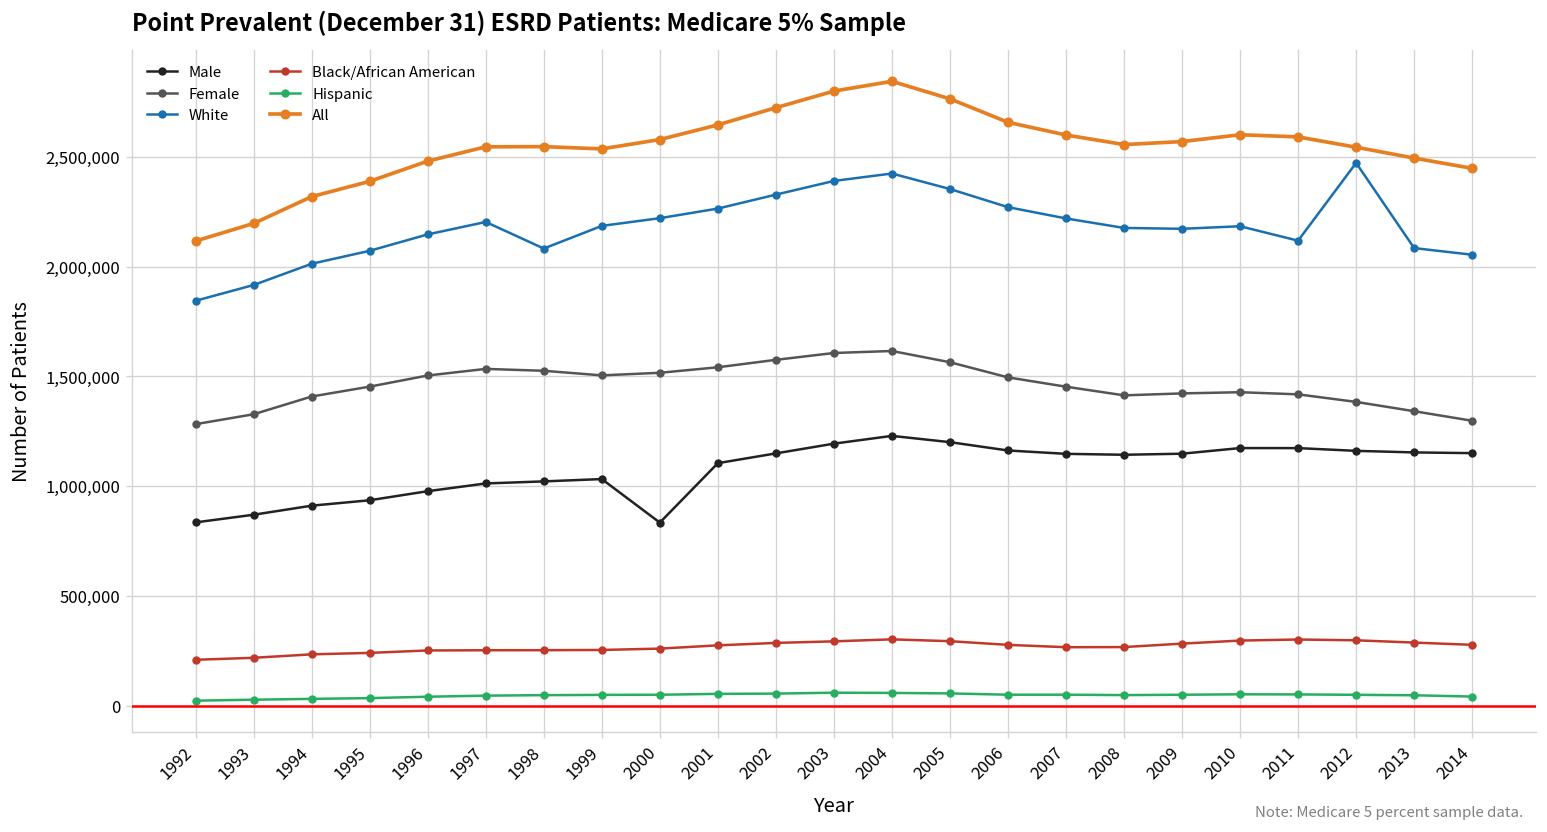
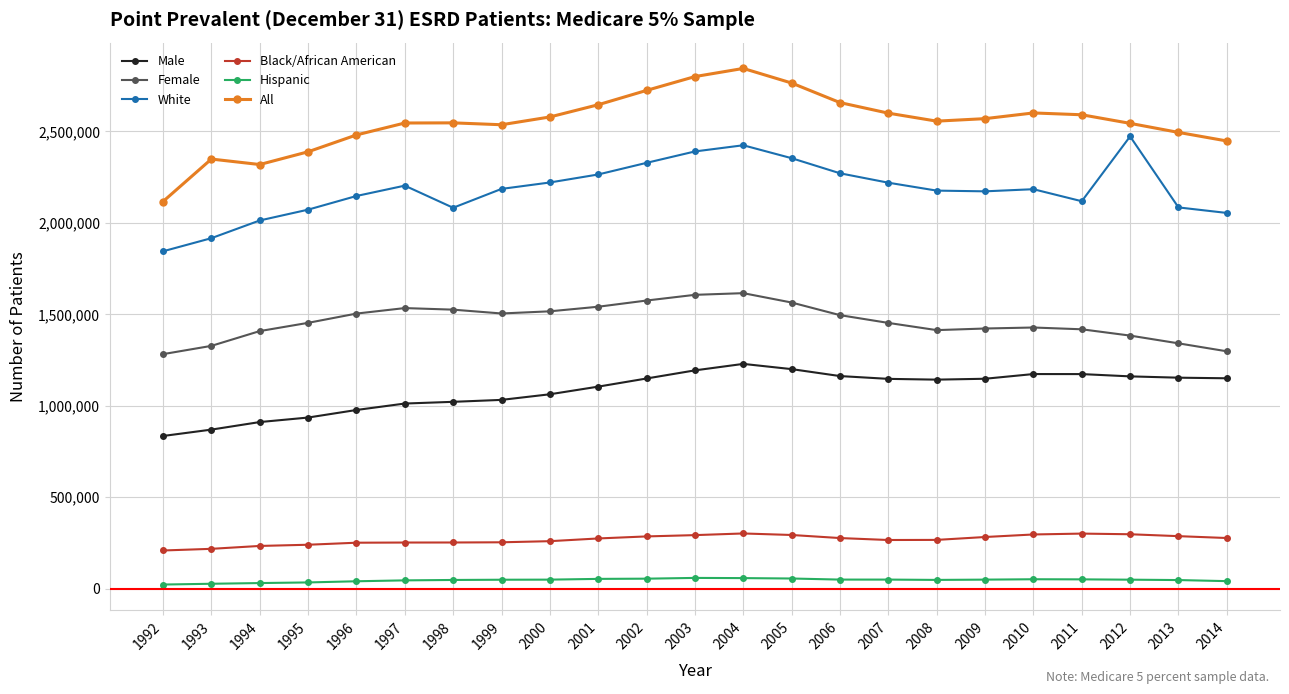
  {
    "Male": {
      "1992": "830,000",
      "1993": "870,000",
      "1994": "910,000",
      "1995": "940,000",
      "1996": "980,000",
      "1997": "1,010,000",
      "1998": "1,020,000",
      "1999": "1,030,000",
-     "2000": "830,000",
+     "2000": "1,060,000",
      "2001": "1,100,000",
      "2002": "1,150,000",
      "2003": "1,190,000",
      "2004": "1,230,000",
      "2005": "1,200,000",
      "2006": "1,160,000",
      "2007": "1,150,000",
      "2008": "1,140,000",
      "2009": "1,150,000",
      "2010": "1,170,000",
      "2011": "1,170,000",
      "2012": "1,160,000",
      "2013": "1,150,000",
      "2014": "1,150,000"
    },
    "Female": {
      "1992": "1,280,000",
      "1993": "1,330,000",
      "1994": "1,410,000",
      "1995": "1,450,000",
      "1996": "1,500,000",
      "1997": "1,530,000",
      "1998": "1,530,000",
      "1999": "1,500,000",
      "2000": "1,520,000",
      "2001": "1,540,000",
      "2002": "1,580,000",
      "2003": "1,610,000",
      "2004": "1,620,000",
      "2005": "1,560,000",
      "2006": "1,500,000",
      "2007": "1,450,000",
      "2008": "1,410,000",
      "2009": "1,420,000",
      "2010": "1,430,000",
      "2011": "1,420,000",
      "2012": "1,380,000",
      "2013": "1,340,000",
      "2014": "1,300,000"
    },
    "White": {
      "1992": "1,840,000",
      "1993": "1,920,000",
      "1994": "2,010,000",
      "1995": "2,070,000",
      "1996": "2,150,000",
      "1997": "2,200,000",
      "1998": "2,080,000",
      "1999": "2,190,000",
      "2000": "2,220,000",
      "2001": "2,260,000",
      "2002": "2,330,000",
      "2003": "2,390,000",
      "2004": "2,420,000",
      "2005": "2,350,000",
      "2006": "2,270,000",
      "2007": "2,220,000",
      "2008": "2,180,000",
      "2009": "2,170,000",
      "2010": "2,180,000",
      "2011": "2,120,000",
      "2012": "2,470,000",
      "2013": "2,080,000",
      "2014": "2,050,000"
    },
    "Black/African American": {
      "1992": "210,000",
      "1993": "220,000",
      "1994": "230,000",
      "1995": "240,000",
      "1996": "250,000",
      "1997": "250,000",
      "1998": "250,000",
      "1999": "250,000",
      "2000": "260,000",
      "2001": "270,000",
      "2002": "290,000",
      "2003": "290,000",
      "2004": "300,000",
      "2005": "290,000",
      "2006": "280,000",
      "2007": "270,000",
      "2008": "270,000",
      "2009": "280,000",
      "2010": "300,000",
      "2011": "300,000",
      "2012": "300,000",
      "2013": "290,000",
      "2014": "280,000"
    },
    "Hispanic": {
      "1992": "20,000",
      "1993": "30,000",
      "1994": "30,000",
      "1995": "30,000",
      "1996": "40,000",
      "1997": "50,000",
      "1998": "50,000",
      "1999": "50,000",
      "2000": "50,000",
      "2001": "50,000",
      "2002": "50,000",
      "2003": "60,000",
      "2004": "60,000",
      "2005": "60,000",
      "2006": "50,000",
      "2007": "50,000",
      "2008": "50,000",
      "2009": "50,000",
      "2010": "50,000",
      "2011": "50,000",
      "2012": "50,000",
      "2013": "50,000",
      "2014": "40,000"
    },
    "All": {
      "1992": "2,120,000",
-     "1993": "2,200,000",
+     "1993": "2,350,000",
      "1994": "2,320,000",
      "1995": "2,390,000",
      "1996": "2,480,000",
      "1997": "2,550,000",
      "1998": "2,550,000",
      "1999": "2,540,000",
      "2000": "2,580,000",
      "2001": "2,650,000",
      "2002": "2,720,000",
      "2003": "2,800,000",
      "2004": "2,840,000",
      "2005": "2,760,000",
      "2006": "2,660,000",
      "2007": "2,600,000",
      "2008": "2,560,000",
      "2009": "2,570,000",
      "2010": "2,600,000",
      "2011": "2,590,000",
      "2012": "2,540,000",
      "2013": "2,490,000",
      "2014": "2,450,000"
    }
  }
